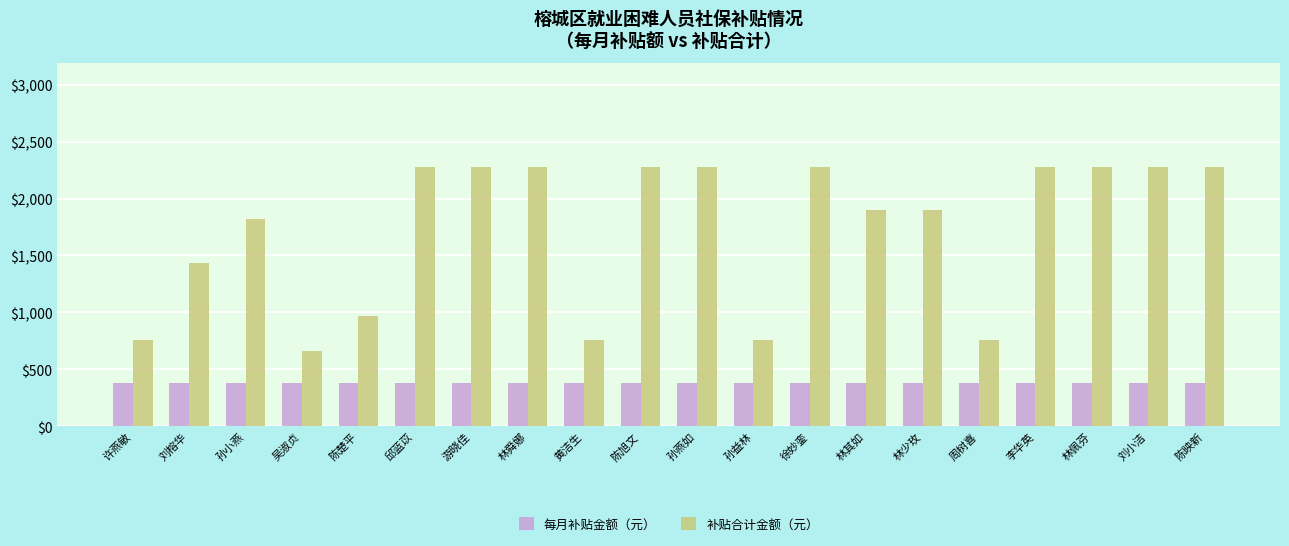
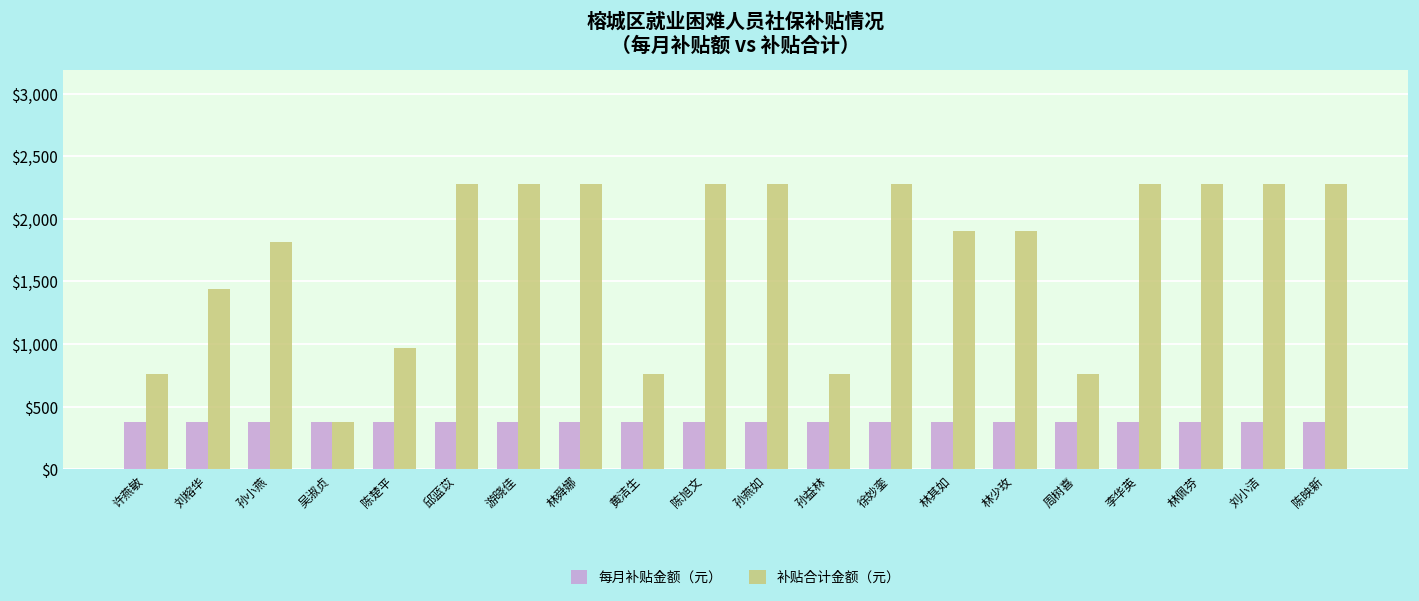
  {
    "每月补贴金额（元）": {
      "许燕敏": "$380",
      "刘榕华": "$380",
      "孙小燕": "$380",
      "吴淑贞": "$380",
      "陈楚平": "$380",
      "邱蓝苡": "$380",
      "游晓佳": "$380",
      "林舜娜": "$380",
      "黄洁生": "$380",
      "陈旭文": "$380",
      "孙燕如": "$380",
      "孙益林": "$380",
      "徐妙銮": "$380",
      "林其如": "$380",
      "林少玫": "$380",
      "周树喜": "$380",
      "李华英": "$380",
      "林佩芬": "$380",
      "刘小洁": "$380",
      "陈映新": "$380"
    },
    "补贴合计金额（元）": {
      "许燕敏": "$760",
      "刘榕华": "$1,440",
      "孙小燕": "$1,820",
-     "吴淑贞": "$660",
+     "吴淑贞": "$380",
      "陈楚平": "$970",
      "邱蓝苡": "$2,280",
      "游晓佳": "$2,280",
      "林舜娜": "$2,280",
      "黄洁生": "$760",
      "陈旭文": "$2,280",
      "孙燕如": "$2,280",
      "孙益林": "$760",
      "徐妙銮": "$2,280",
      "林其如": "$1,900",
      "林少玫": "$1,900",
      "周树喜": "$760",
      "李华英": "$2,280",
      "林佩芬": "$2,280",
      "刘小洁": "$2,280",
      "陈映新": "$2,280"
    }
  }
